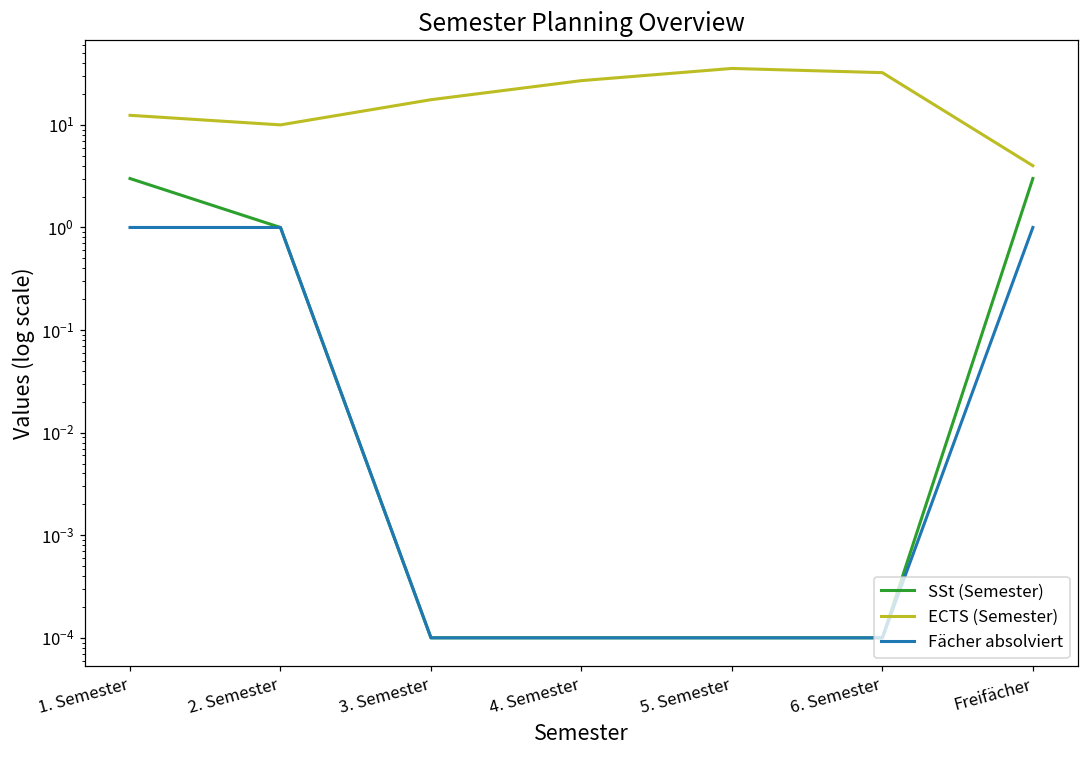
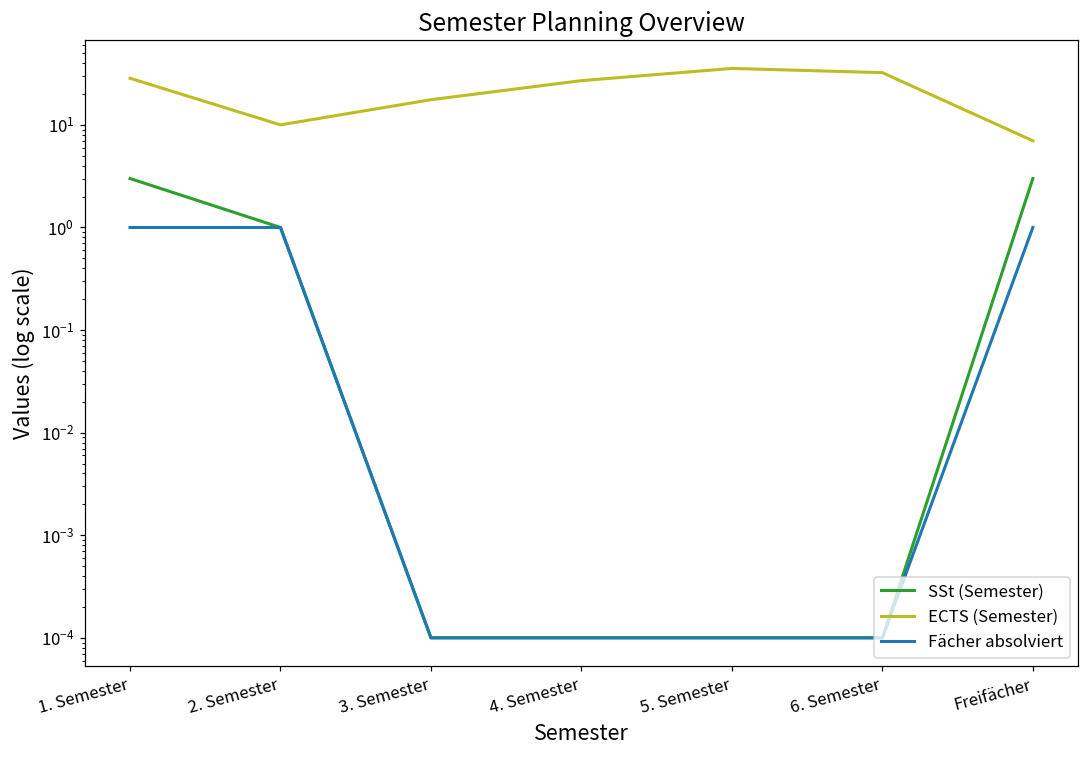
  {
    "SSt (Semester)": {
      "1. Semester": 3,
      "Freifächer": 3
    },
    "ECTS (Semester)": {
-     "1. Semester": 12,
+     "1. Semester": 29,
      "2. Semester": 10,
      "3. Semester": 18,
      "4. Semester": 27,
      "5. Semester": 36,
      "6. Semester": 32,
-     "Freifächer": 4
+     "Freifächer": 7
    },
    "Fächer absolviert": {
      "1. Semester": 1,
      "Freifächer": 1
    }
  }
